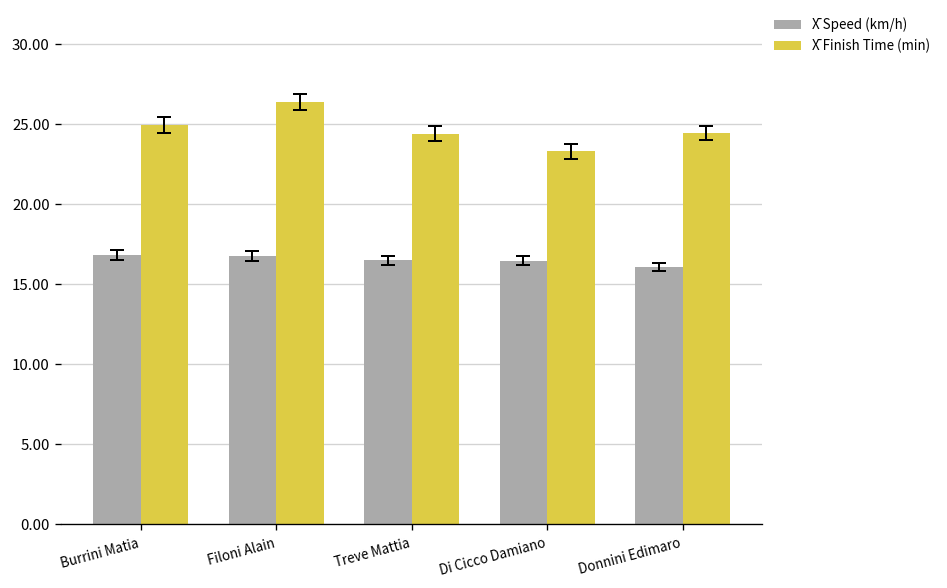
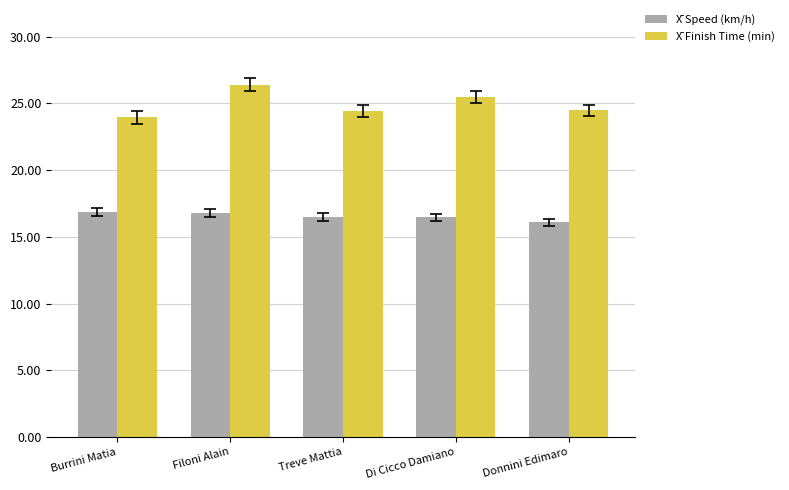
  {
    "X̄ Speed (km/h)": {
      "Burrini Matia": 16.8,
      "Filoni Alain": 16.8,
      "Treve Mattia": 16.5,
      "Di Cicco Damiano": 16.5,
      "Donnini Edimaro": 16.1
    },
    "X̄ Finish Time (min)": {
-     "Burrini Matia": 25.0,
+     "Burrini Matia": 24.0,
      "Filoni Alain": 26.4,
      "Treve Mattia": 24.4,
-     "Di Cicco Damiano": 23.3,
+     "Di Cicco Damiano": 25.5,
      "Donnini Edimaro": 24.5
    }
  }
